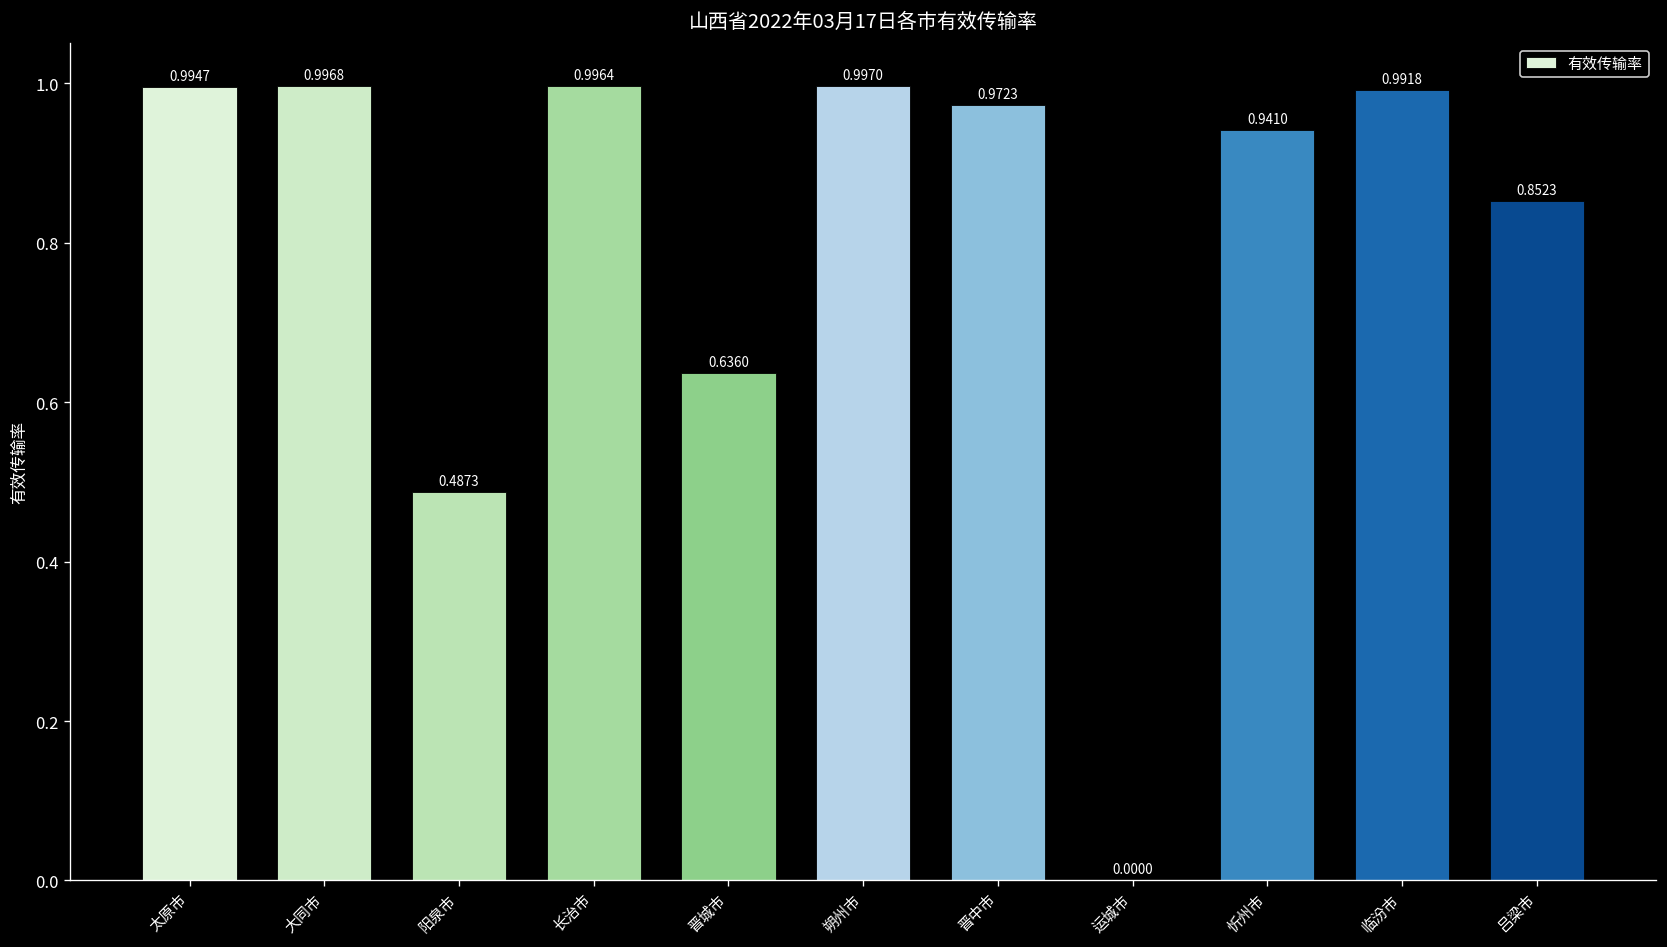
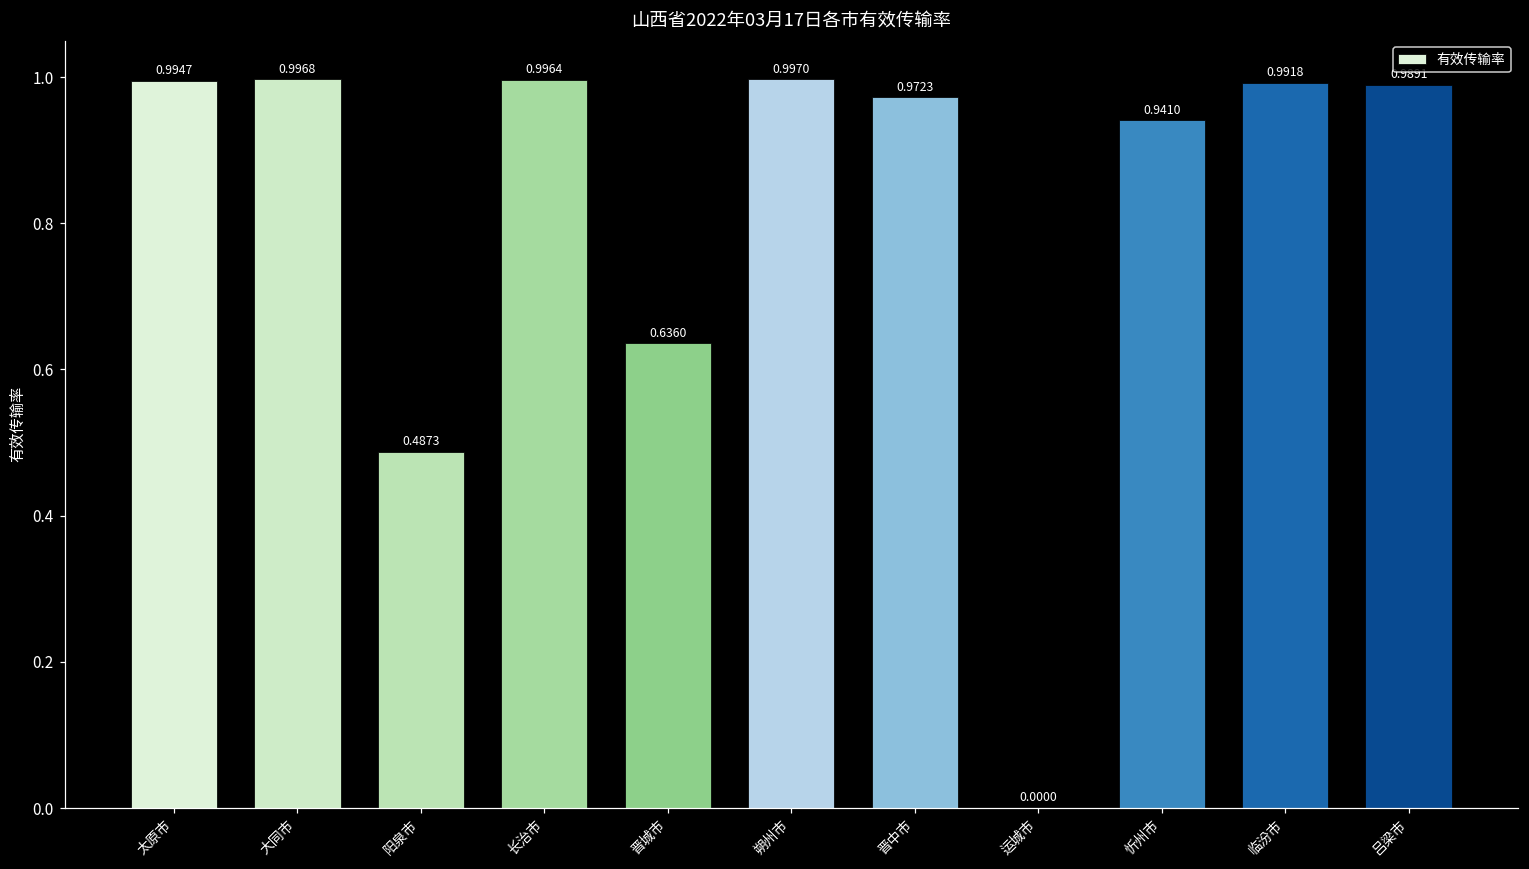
  {
-   "吕梁市": 0.85
+   "吕梁市": 0.99
  }
